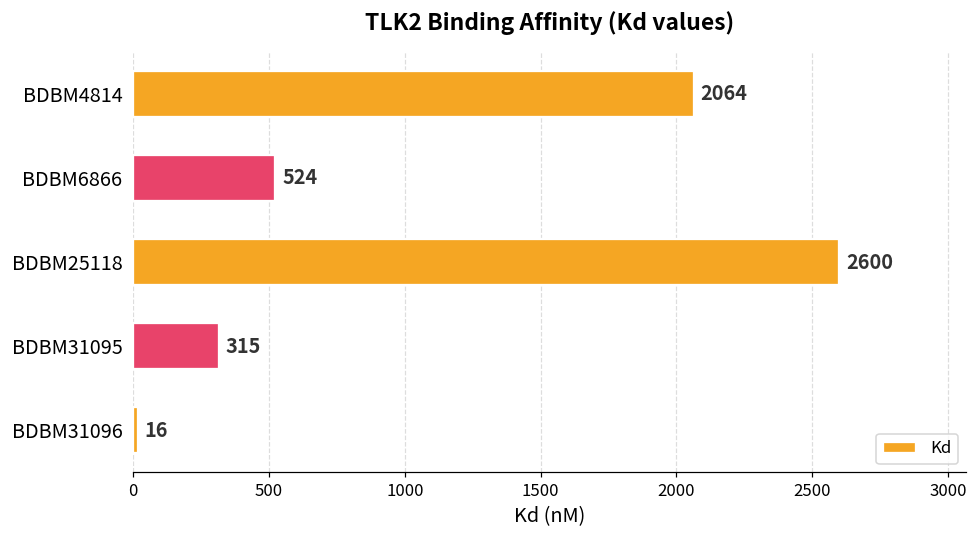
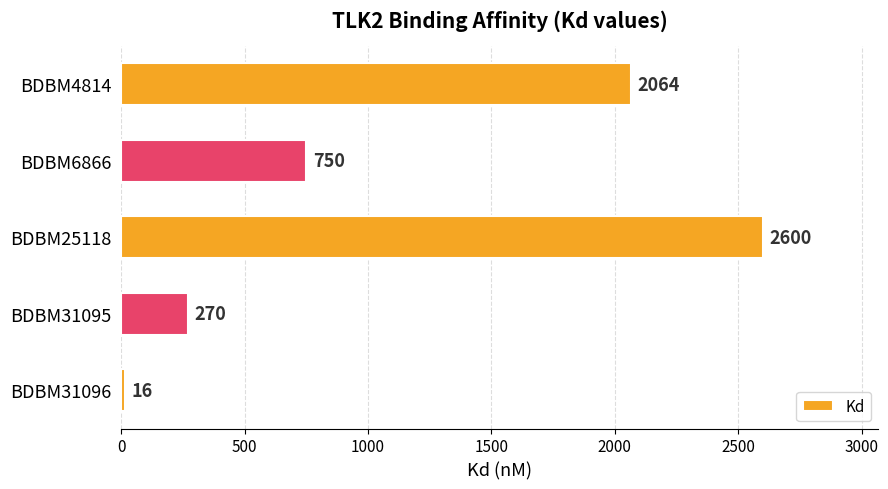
  {
    "BDBM4814": 2064,
-   "BDBM6866": 524,
+   "BDBM6866": 750,
    "BDBM25118": 2600,
-   "BDBM31095": 315,
+   "BDBM31095": 270,
    "BDBM31096": 16
  }
